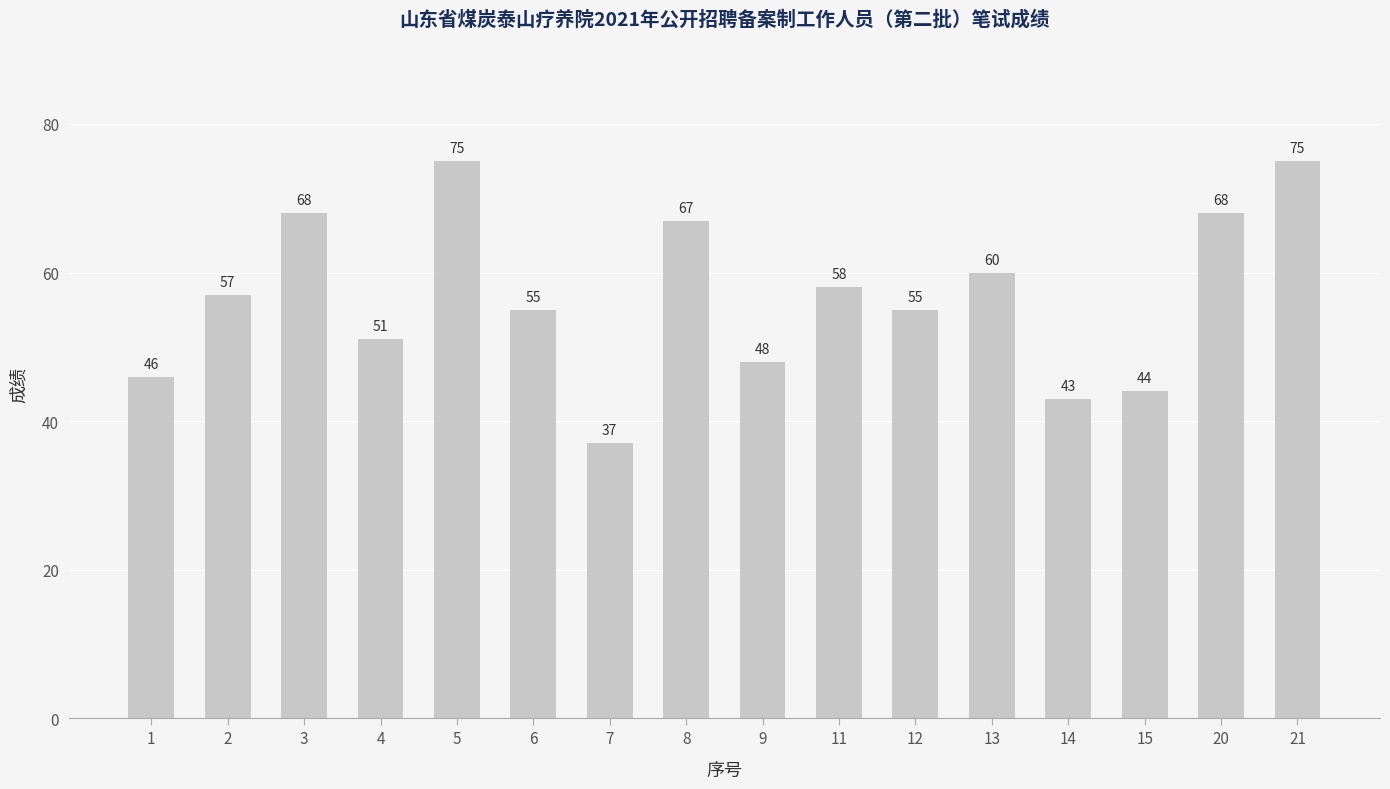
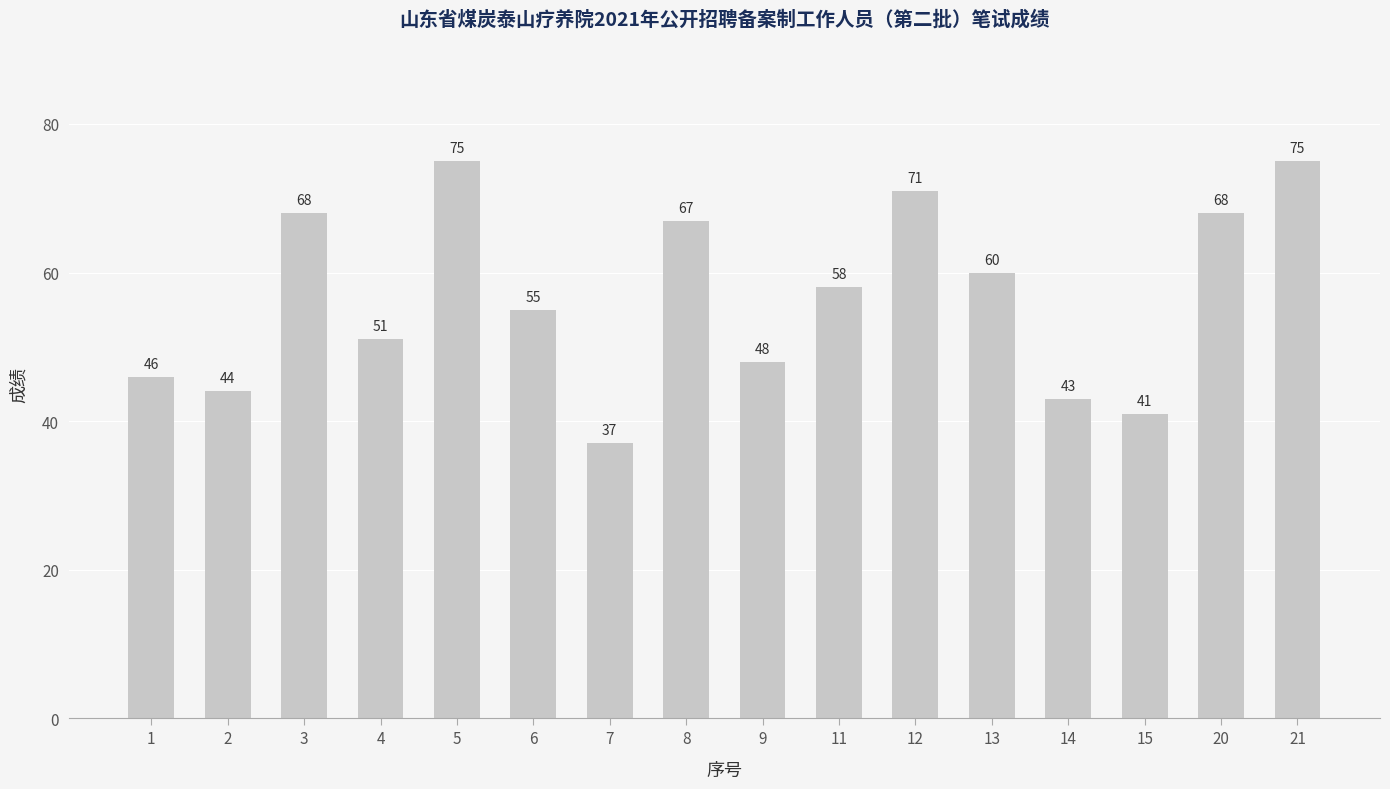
  {
    "1": 46,
-   "2": 57,
+   "2": 44,
    "3": 68,
    "4": 51,
    "5": 75,
    "6": 55,
    "7": 37,
    "8": 67,
    "9": 48,
    "11": 58,
-   "12": 55,
+   "12": 71,
    "13": 60,
    "14": 43,
-   "15": 44,
+   "15": 41,
    "20": 68,
    "21": 75
  }
